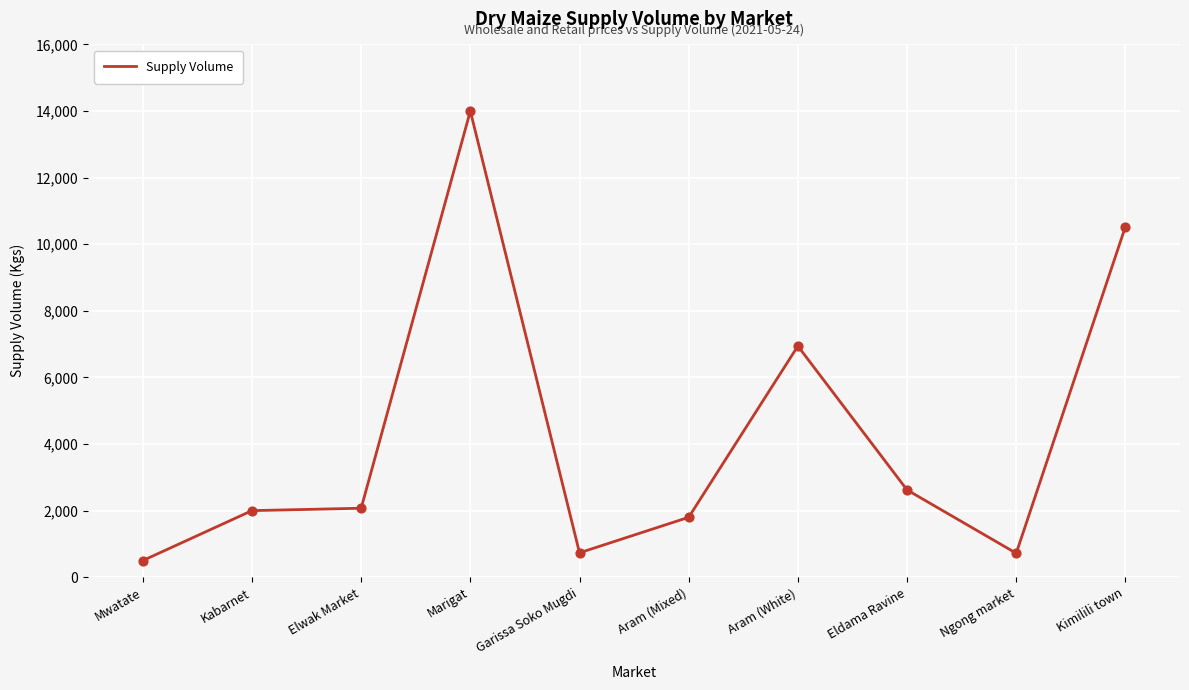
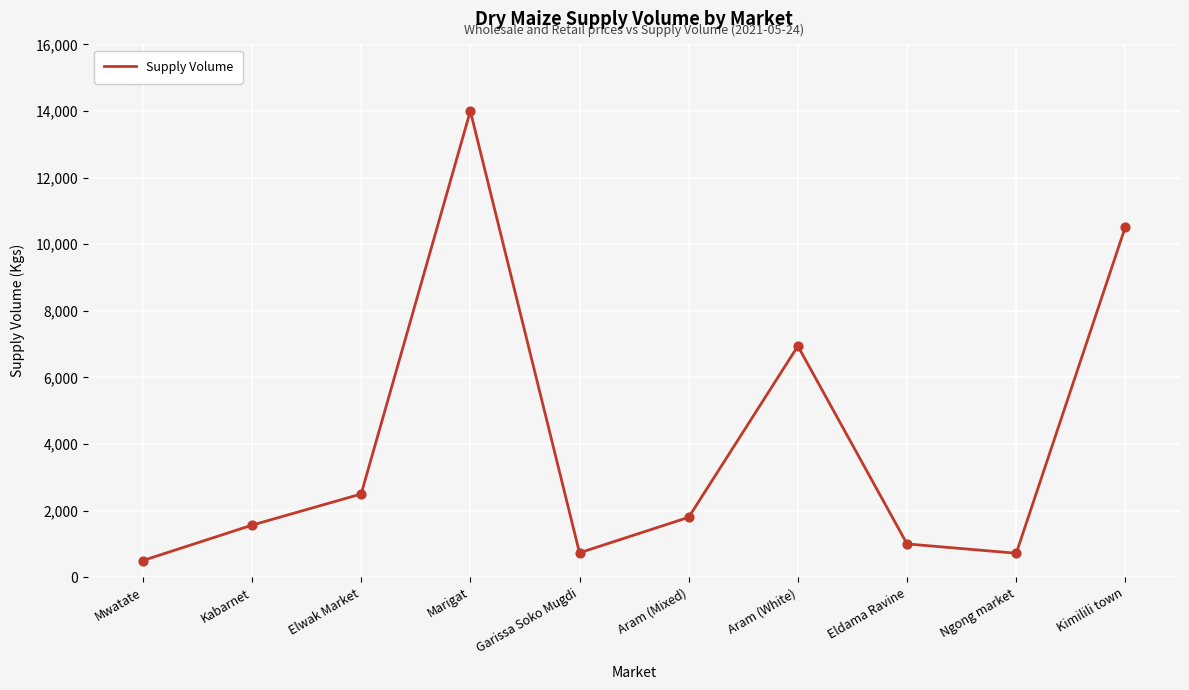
  {
    "Mwatate": "500",
-   "Kabarnet": "2,000",
-   "Elwak Market": "2,100",
+   "Kabarnet": "1,600",
+   "Elwak Market": "2,500",
    "Marigat": "14,000",
    "Garissa Soko Mugdi": "700",
    "Aram (Mixed)": "1,800",
    "Aram (White)": "6,900",
-   "Eldama Ravine": "2,600",
+   "Eldama Ravine": "1,000",
    "Ngong market": "700",
    "Kimilili town": "10,500"
  }
